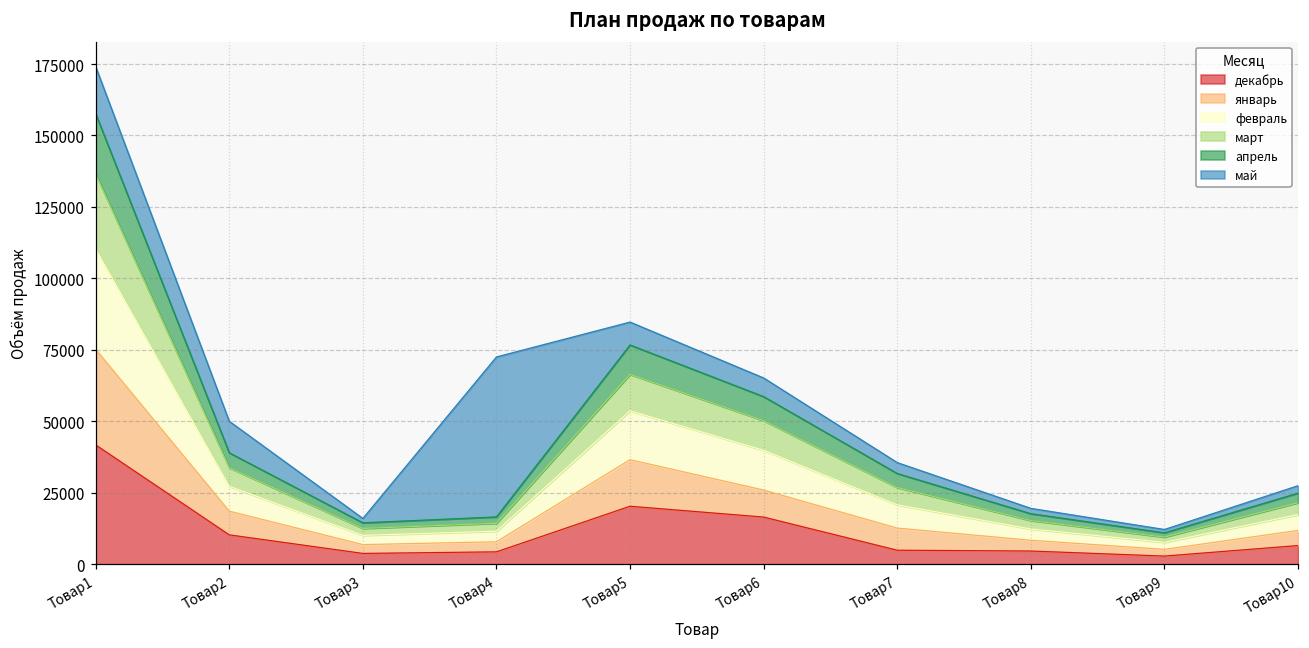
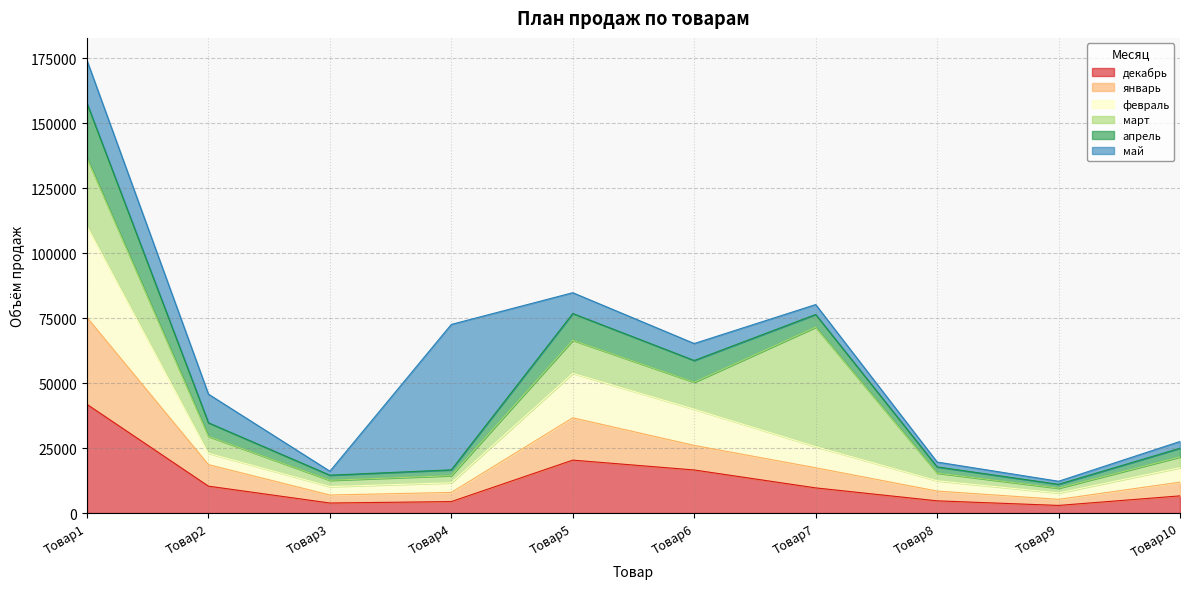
  {
    "декабрь": {
      "Товар1": 42000,
      "Товар2": 10000,
      "Товар3": 4000,
      "Товар4": 4000,
      "Товар5": 20000,
      "Товар6": 17000,
-     "Товар7": 5000,
+     "Товар7": 10000,
      "Товар8": 5000,
      "Товар9": 3000,
      "Товар10": 7000
    },
    "январь": {
      "Товар1": 33000,
      "Товар2": 8000,
      "Товар3": 3000,
      "Товар4": 4000,
      "Товар5": 16000,
      "Товар6": 9000,
      "Товар7": 8000,
      "Товар8": 4000,
      "Товар9": 2000,
      "Товар10": 5000
    },
    "февраль": {
      "Товар1": 35000,
-     "Товар2": 9000,
+     "Товар2": 4000,
      "Товар3": 3000,
      "Товар4": 4000,
      "Товар5": 17000,
      "Товар6": 14000,
      "Товар7": 8000,
      "Товар8": 4000,
      "Товар9": 2000,
      "Товар10": 6000
    },
    "март": {
      "Товар1": 26000,
      "Товар2": 6000,
      "Товар3": 2000,
      "Товар4": 3000,
      "Товар5": 13000,
      "Товар6": 10000,
-     "Товар7": 6000,
+     "Товар7": 46000,
      "Товар8": 3000,
      "Товар9": 2000,
      "Товар10": 4000
    },
    "апрель": {
      "Товар1": 21000,
      "Товар2": 5000,
      "Товар3": 2000,
      "Товар4": 2000,
      "Товар5": 10000,
      "Товар6": 8000,
      "Товар7": 5000,
      "Товар8": 2000,
      "Товар9": 1000,
      "Товар10": 3000
    },
    "май": {
      "Товар1": 16000,
      "Товар2": 11000,
      "Товар3": 2000,
      "Товар4": 56000,
      "Товар5": 8000,
      "Товар6": 7000,
      "Товар7": 4000,
      "Товар8": 2000,
      "Товар9": 1000,
      "Товар10": 3000
    }
  }
